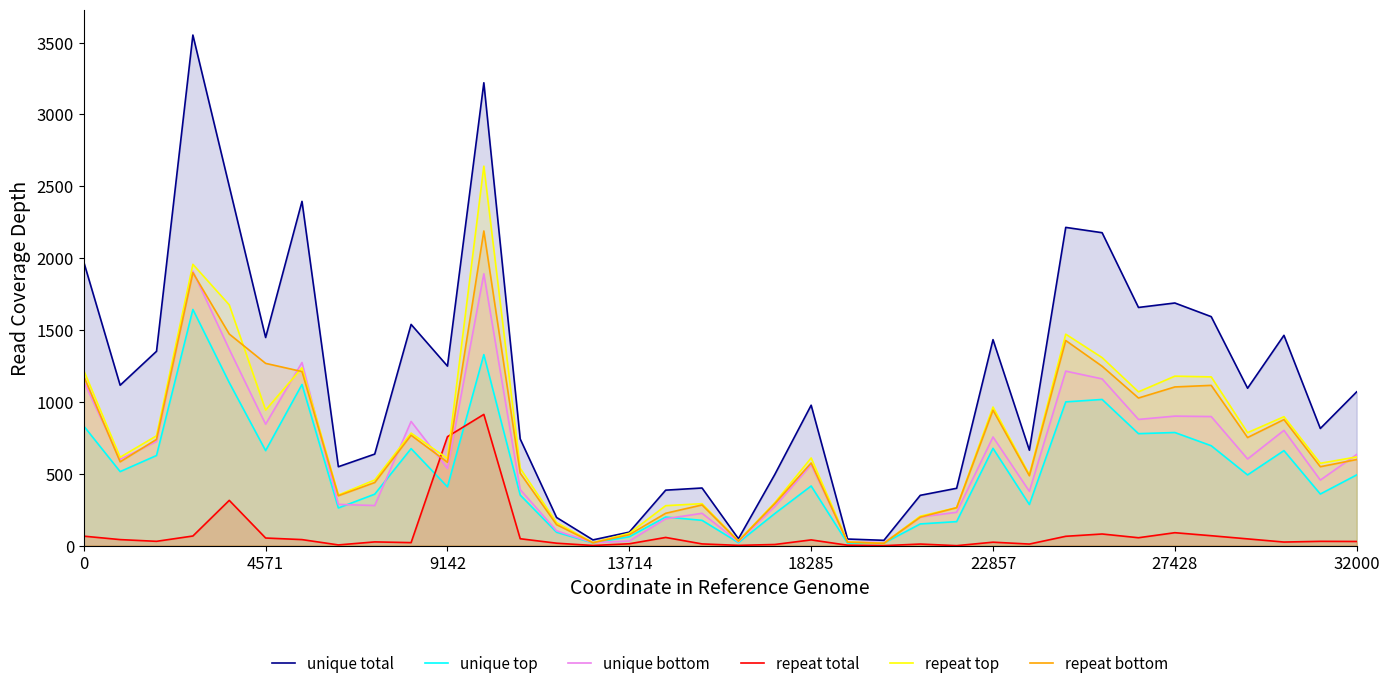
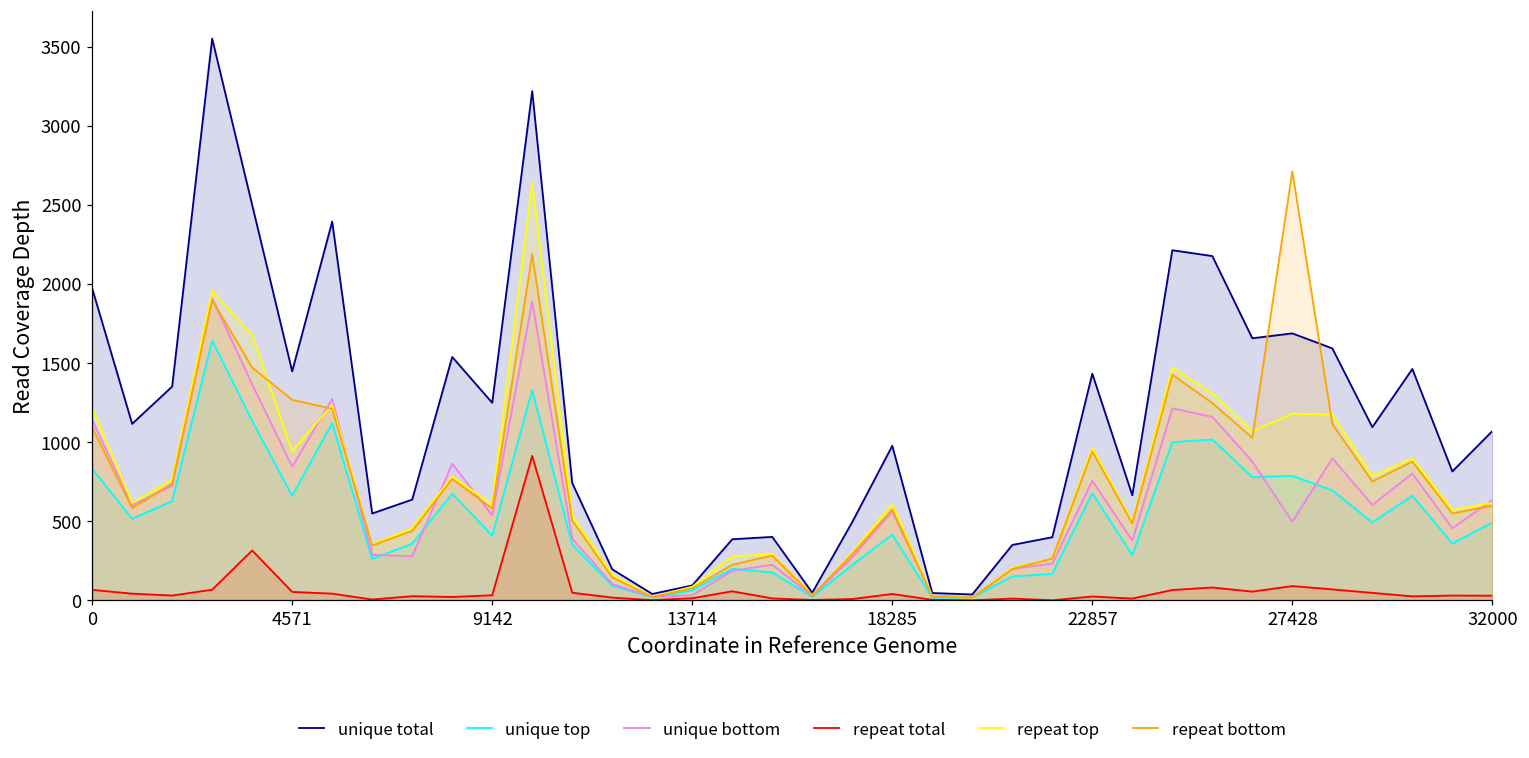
  {
    "unique total": {
      "0": 1970,
      "4571": 1450,
      "9142": 1250,
      "18285": 980,
      "22857": 1430,
      "27428": 1690,
      "32000": 1070
    },
    "unique top": {
      "0": 830,
      "4571": 660,
      "9142": 410,
      "18285": 420,
      "22857": 680,
      "27428": 790,
      "32000": 490
    },
    "unique bottom": {
      "0": 1140,
      "4571": 850,
      "9142": 540,
      "13714": 30,
      "22857": 760,
-     "27428": 900
+     "27428": 500
    },
    "repeat total": {
      "0": 70,
      "4571": 50,
-     "9142": 760,
+     "9142": 30,
      "13714": 10,
      "18285": 40,
      "22857": 20,
      "27428": 90,
      "32000": 30
    },
    "repeat top": {
      "0": 1220,
      "4571": 940,
      "9142": 610,
      "18285": 610,
      "22857": 960,
      "27428": 1180
    },
    "repeat bottom": {
-     "0": 1180,
+     "0": 1090,
      "4571": 1270,
      "9142": 580,
      "22857": 940,
-     "27428": 1100,
+     "27428": 2710,
      "32000": 600
    }
  }
